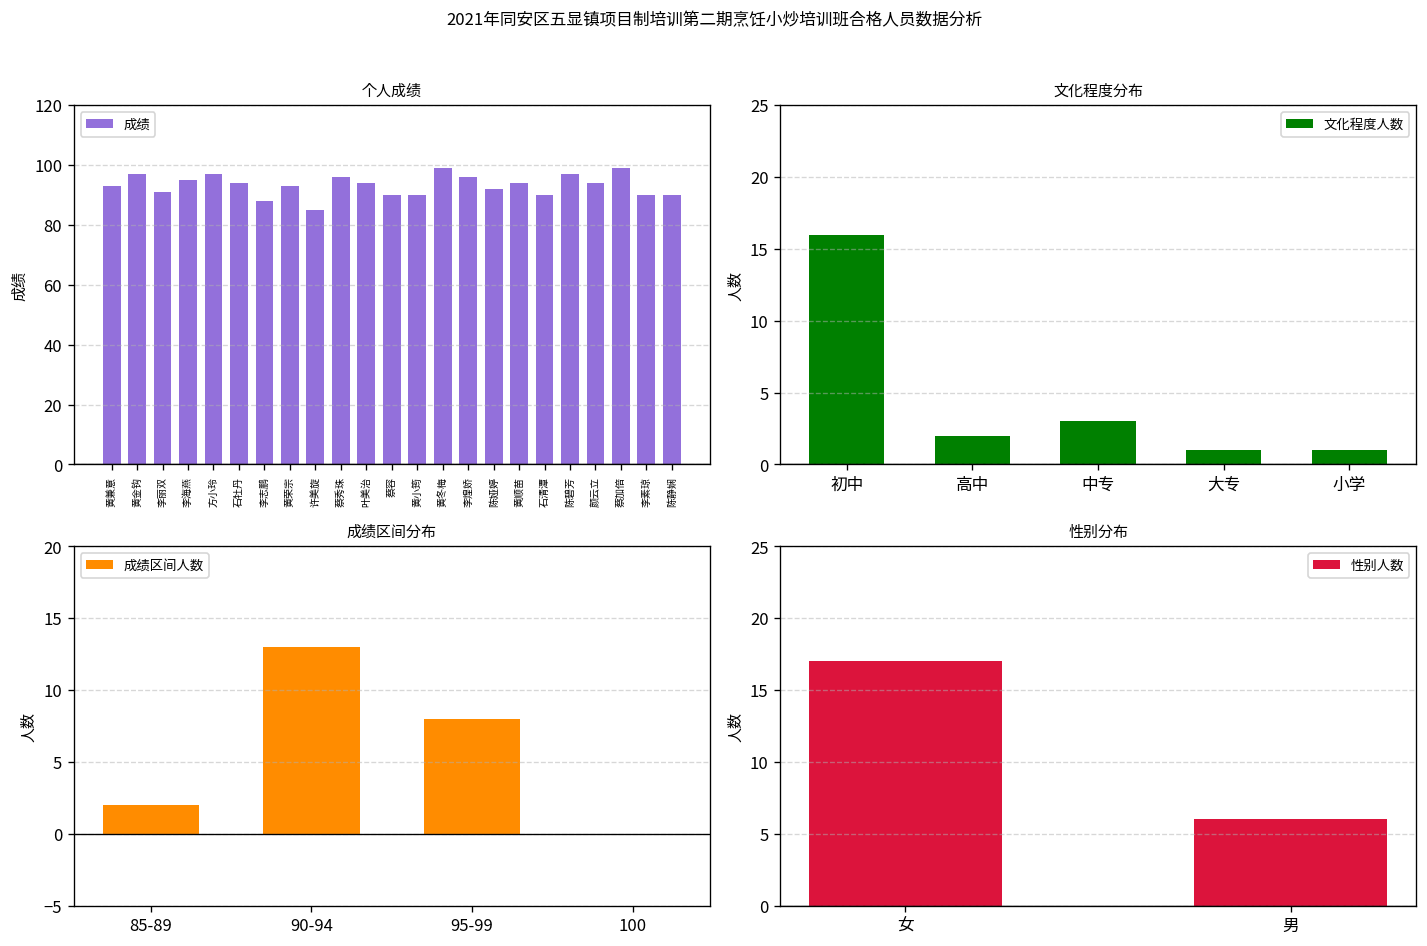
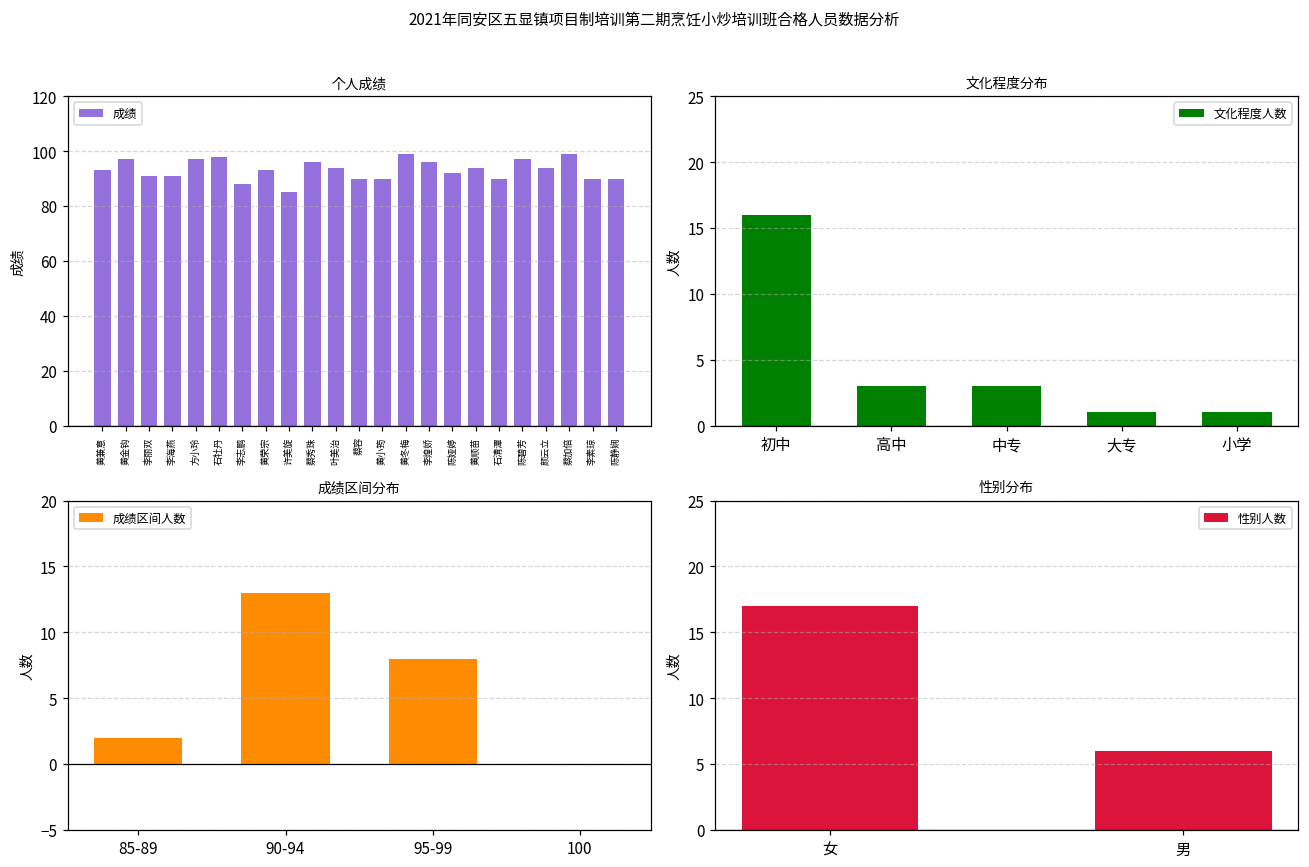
  {
    "个人成绩": {
      "黄兼意": 93,
      "黄金钩": 97,
      "李丽双": 91,
-     "李海燕": 95,
+     "李海燕": 91,
      "方小玲": 97,
-     "石牡丹": 94,
+     "石牡丹": 98,
      "李志鹏": 88,
      "黄荣宗": 93,
      "许美旋": 85,
      "蔡秀珠": 96,
      "叶美治": 94,
      "蔡容": 90,
      "黄小筠": 90,
      "黄冬梅": 99,
      "李煌娇": 96,
      "陈娅婷": 92,
      "黄顺苗": 94,
      "石清潭": 90,
      "陈碧芳": 97,
      "颜云立": 94,
      "蔡加倍": 99,
      "李素琼": 90,
      "陈静娴": 90
    },
    "文化程度分布": {
      "初中": 16,
-     "高中": 2,
+     "高中": 3,
      "中专": 3,
      "大专": 1,
      "小学": 1
    },
    "成绩区间分布": {
      "85-89": 2.0,
      "90-94": 13.0,
      "95-99": 8.0,
      "100": 0.0
    },
    "性别分布": {
      "女": 17.0,
      "男": 6.0
    }
  }
